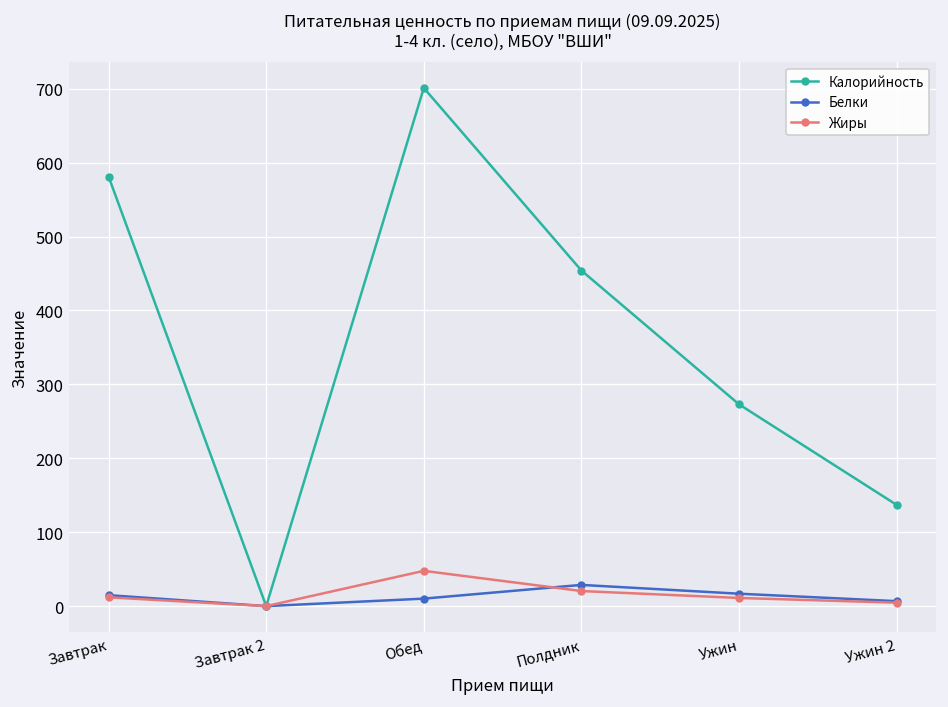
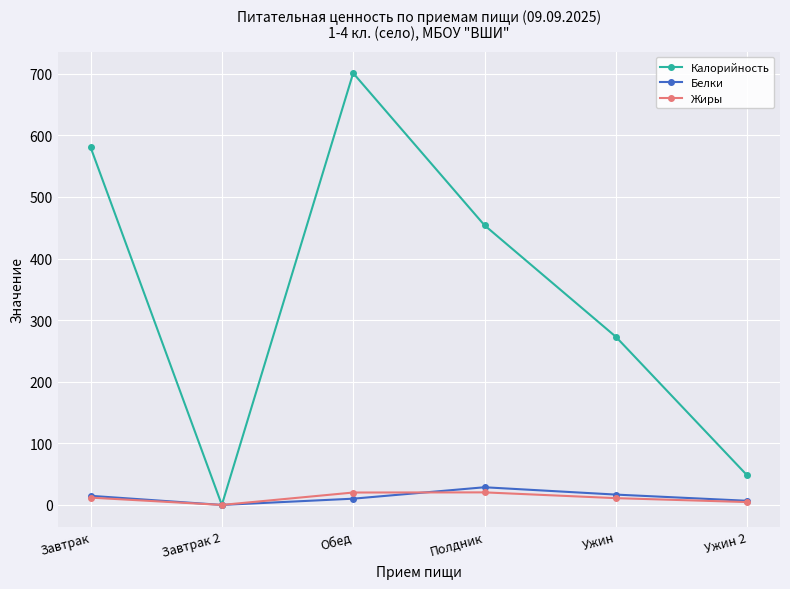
  {
    "Калорийность": {
      "Завтрак": 580,
      "Обед": 700,
      "Полдник": 450,
      "Ужин": 270,
-     "Ужин 2": 140
+     "Ужин 2": 50
    },
    "Белки": {
      "Обед": 10,
      "Полдник": 30,
      "Ужин": 20
    },
    "Жиры": {
-     "Обед": 50,
+     "Обед": 20,
      "Полдник": 20,
      "Ужин": 10
    }
  }
